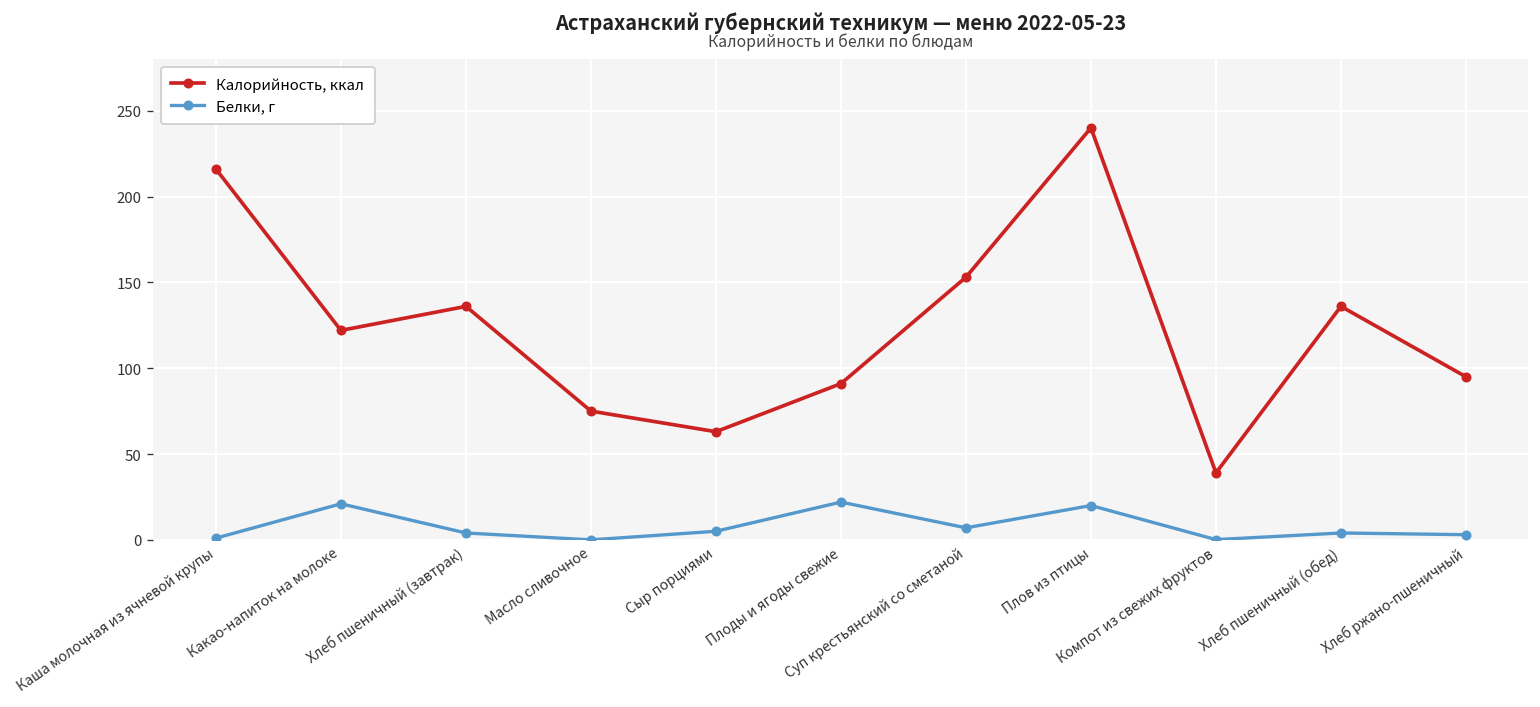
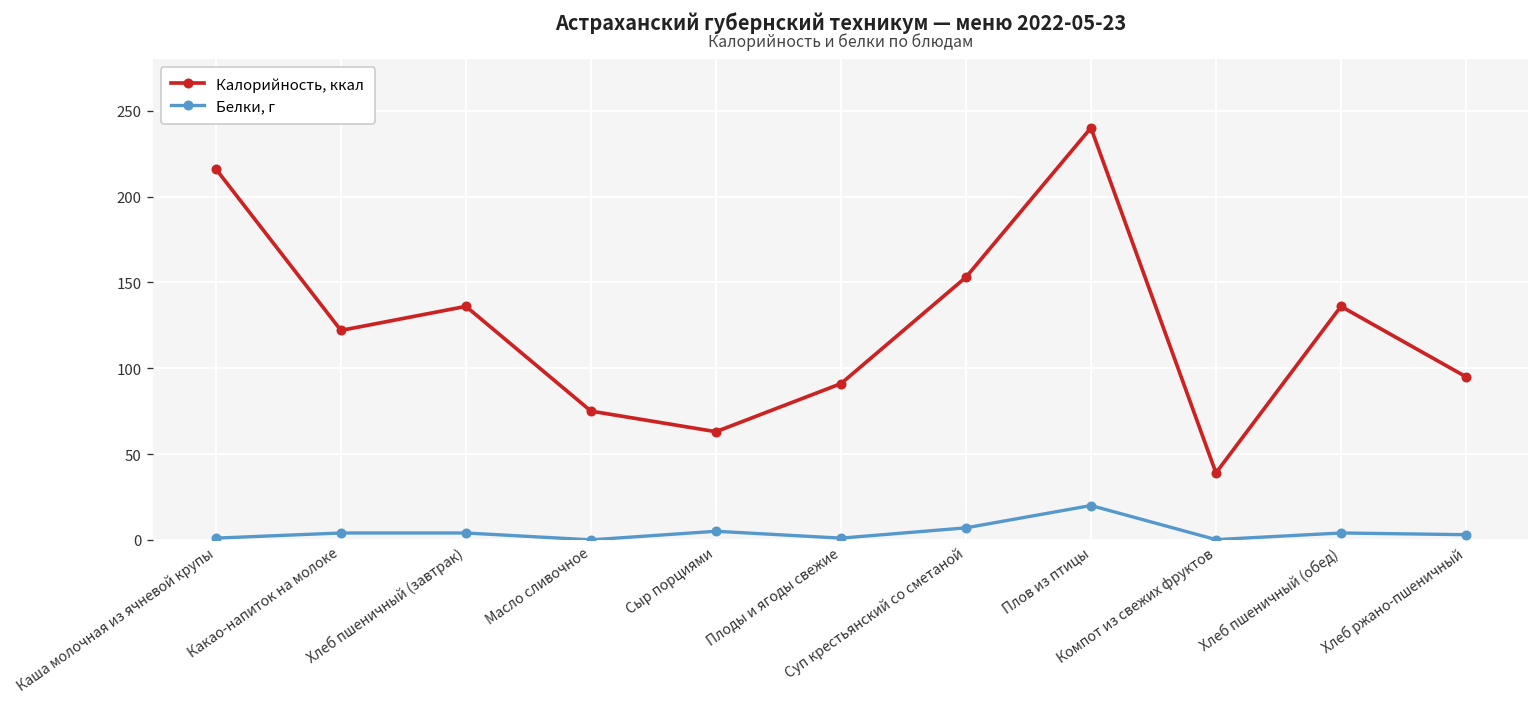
  {
    "Калорийность, ккал": {
      "Каша молочная из ячневой крупы": 216,
      "Какао-напиток на молоке": 122,
      "Хлеб пшеничный (завтрак)": 136,
      "Масло сливочное": 75,
      "Сыр порциями": 63,
      "Плоды и ягоды свежие": 91,
      "Суп крестьянский со сметаной": 153,
      "Плов из птицы": 240,
      "Компот из свежих фруктов": 39,
      "Хлеб пшеничный (обед)": 136,
      "Хлеб ржано-пшеничный": 95
    },
    "Белки, г": {
      "Каша молочная из ячневой крупы": 1,
-     "Какао-напиток на молоке": 21,
+     "Какао-напиток на молоке": 4,
      "Хлеб пшеничный (завтрак)": 4,
      "Масло сливочное": 0,
      "Сыр порциями": 5,
-     "Плоды и ягоды свежие": 22,
+     "Плоды и ягоды свежие": 1,
      "Суп крестьянский со сметаной": 7,
      "Плов из птицы": 20,
      "Компот из свежих фруктов": 0,
      "Хлеб пшеничный (обед)": 4,
      "Хлеб ржано-пшеничный": 3
    }
  }
